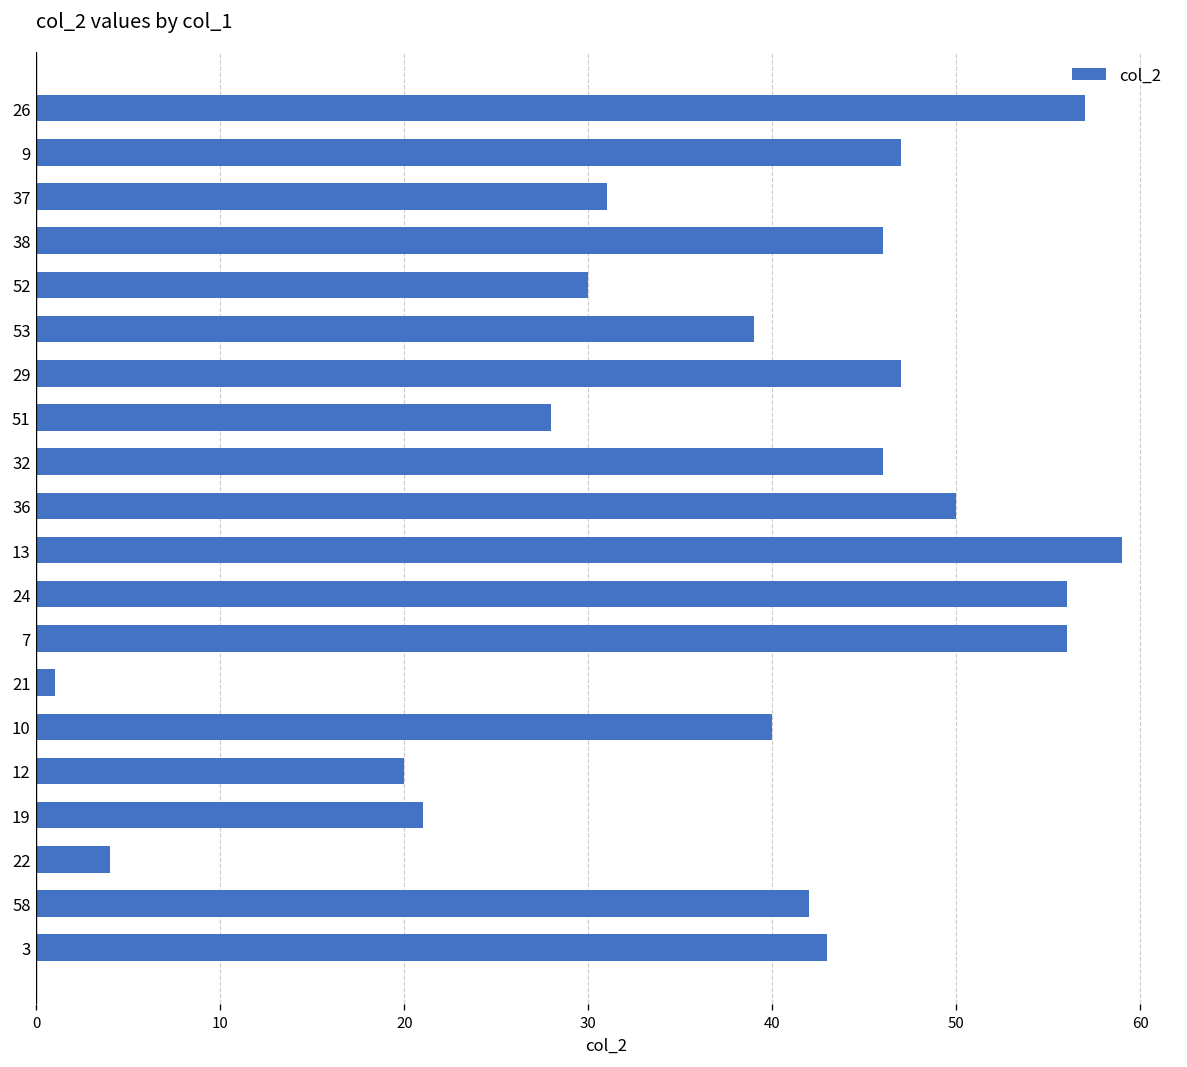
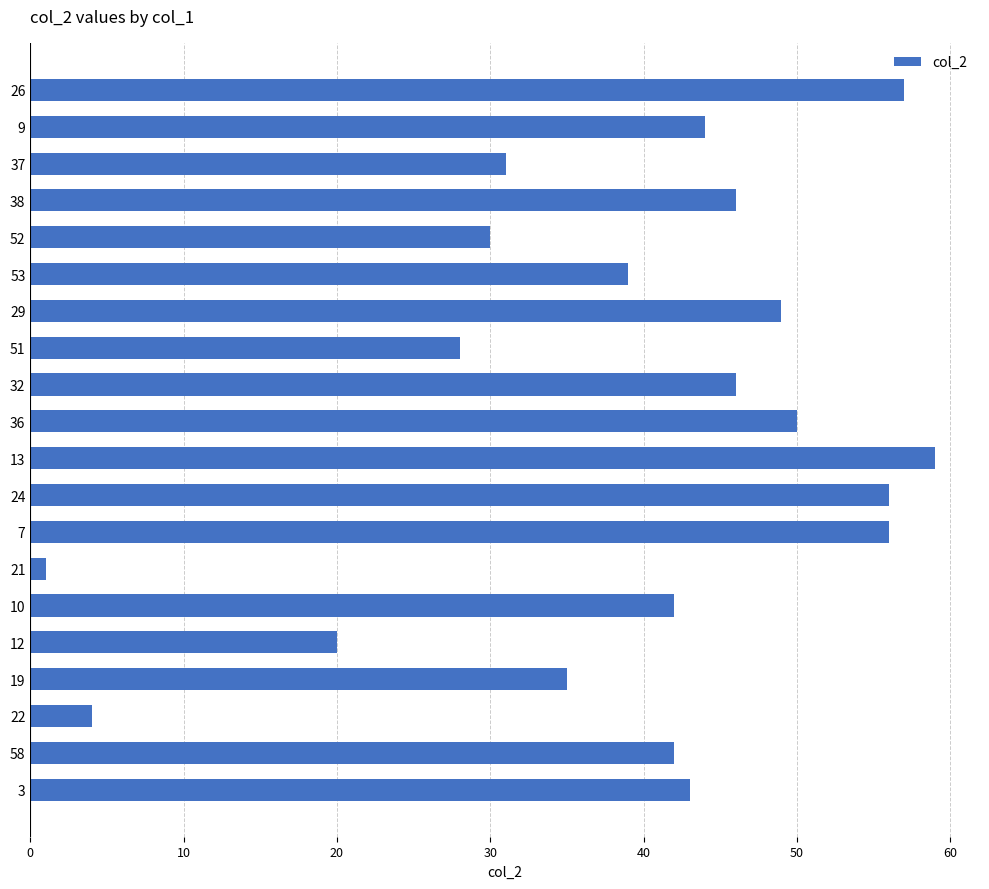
  {
    "26": 57,
-   "9": 47,
+   "9": 44,
    "37": 31,
    "38": 46,
    "52": 30,
    "53": 39,
-   "29": 47,
+   "29": 49,
    "51": 28,
    "32": 46,
    "36": 50,
    "13": 59,
    "24": 56,
    "7": 56,
    "21": 1,
-   "10": 40,
+   "10": 42,
    "12": 20,
-   "19": 21,
+   "19": 35,
    "22": 4,
    "58": 42,
    "3": 43
  }
